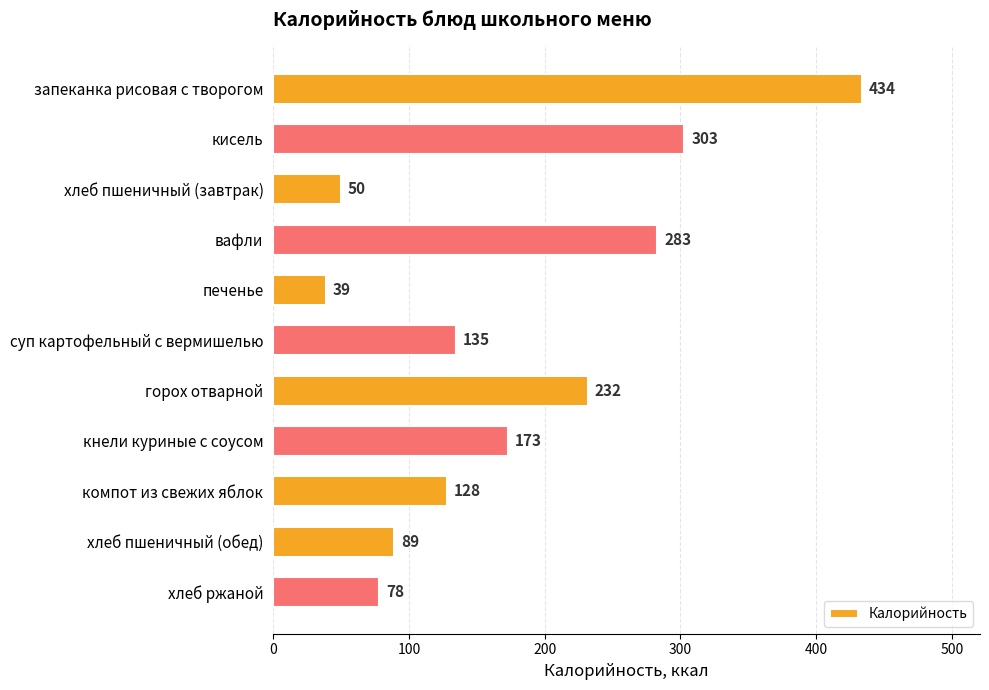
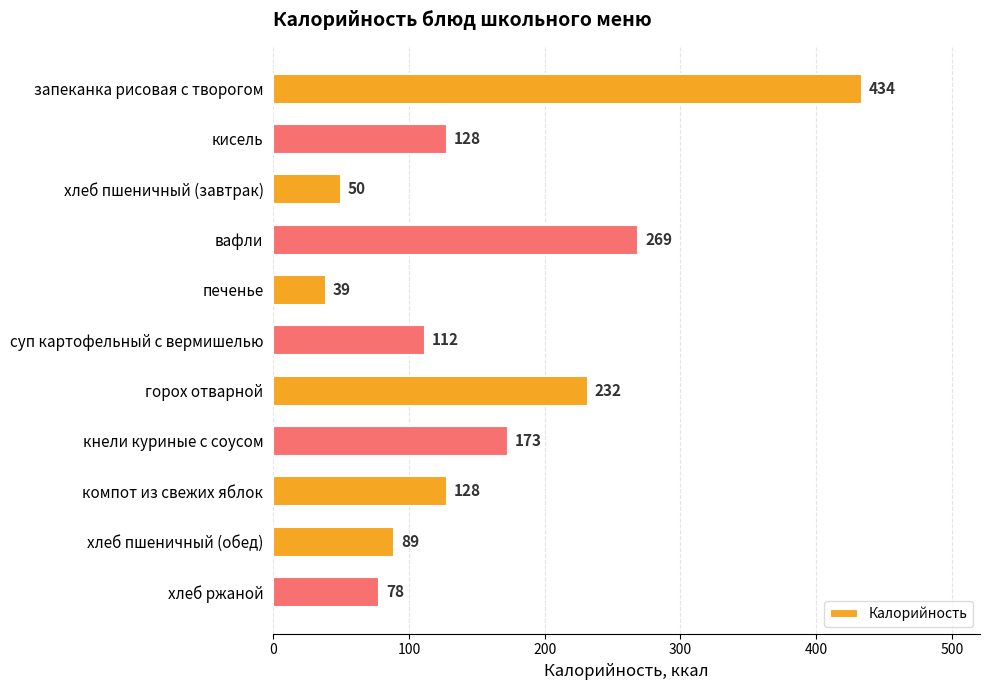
  {
    "запеканка рисовая с творогом": 434,
-   "кисель": 303,
+   "кисель": 128,
    "хлеб пшеничный (завтрак)": 50,
-   "вафли": 283,
+   "вафли": 269,
    "печенье": 39,
-   "суп картофельный с вермишелью": 135,
+   "суп картофельный с вермишелью": 112,
    "горох отварной": 232,
    "кнели куриные с соусом": 173,
    "компот из свежих яблок": 128,
    "хлеб пшеничный (обед)": 89,
    "хлеб ржаной": 78
  }
